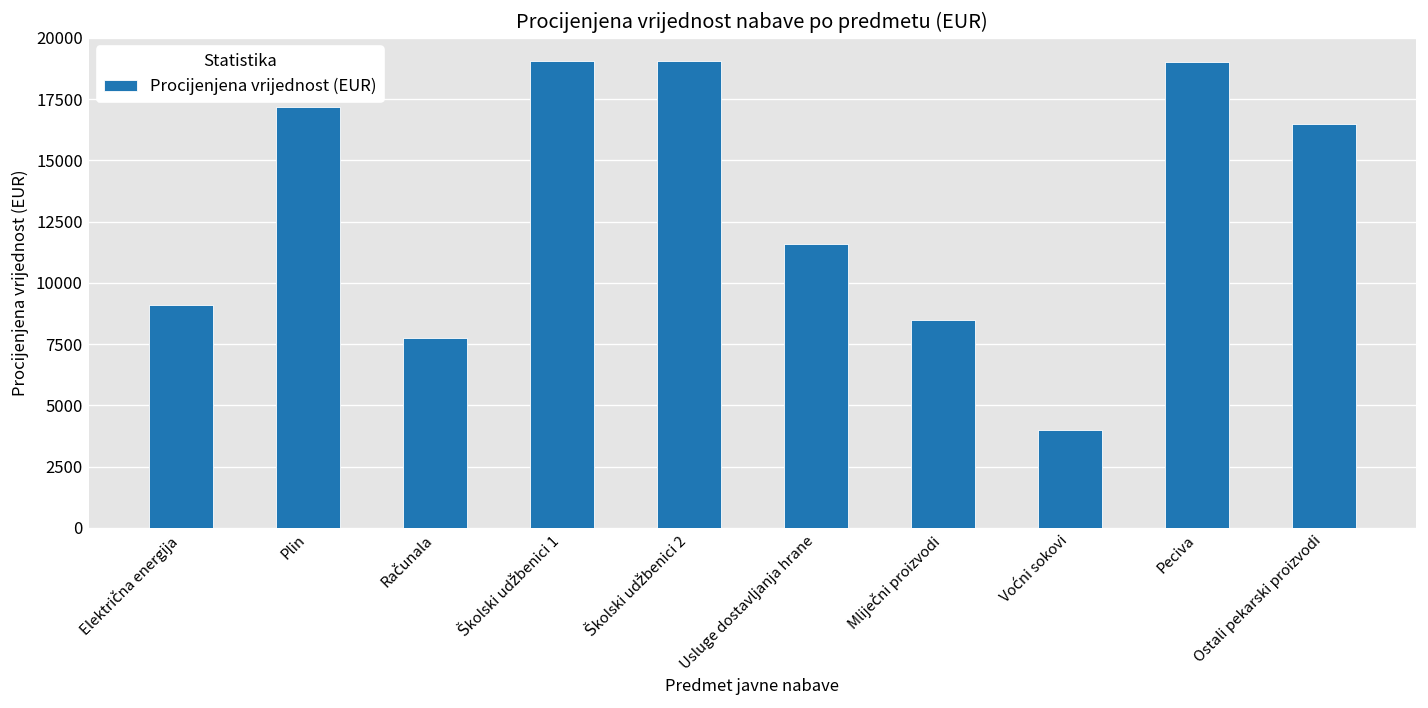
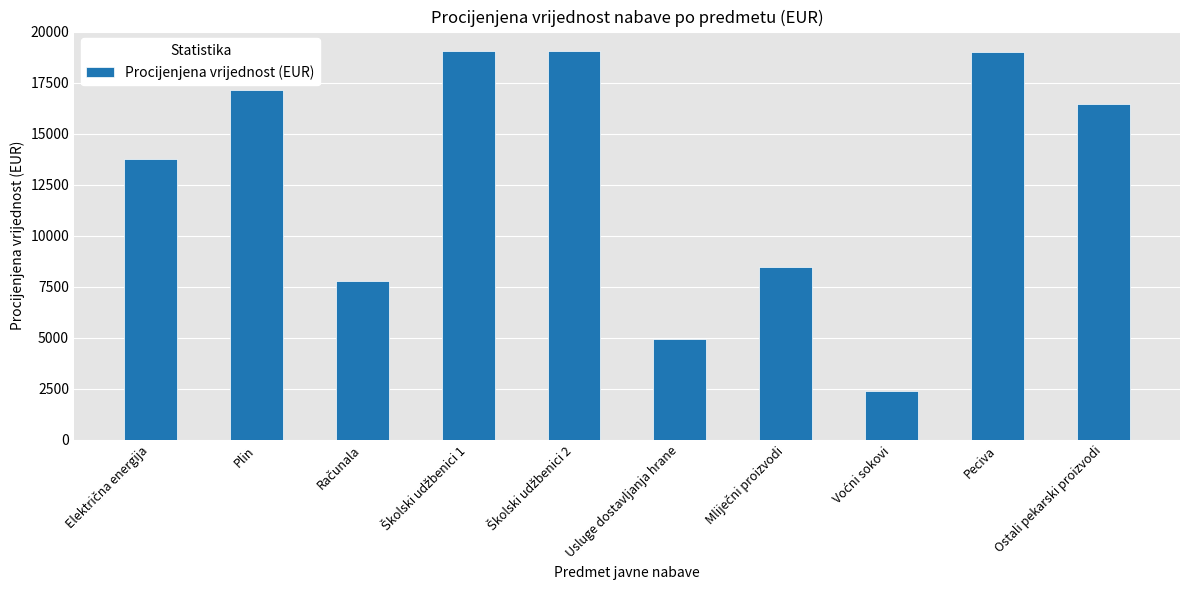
  {
-   "Električna energija": 9100,
+   "Električna energija": 13800,
    "Plin": 17200,
    "Računala": 7800,
    "Školski udžbenici 1": 19000,
    "Školski udžbenici 2": 19000,
-   "Usluge dostavljanja hrane": 11600,
+   "Usluge dostavljanja hrane": 4900,
    "Mliječni proizvodi": 8500,
-   "Voćni sokovi": 4000,
+   "Voćni sokovi": 2400,
    "Peciva": 19000,
    "Ostali pekarski proizvodi": 16500
  }
